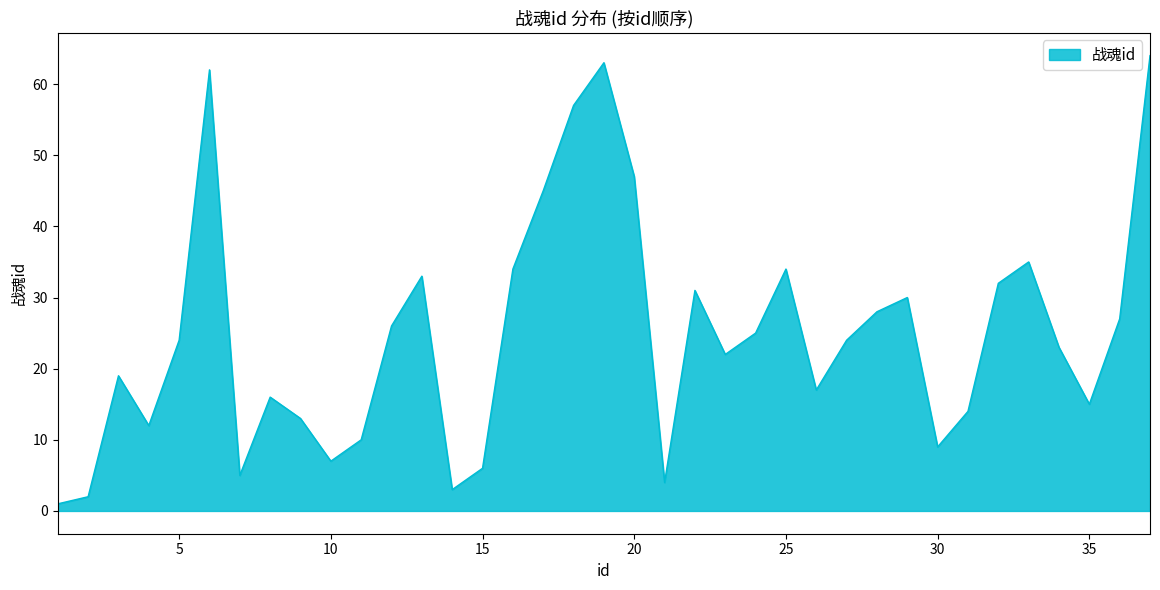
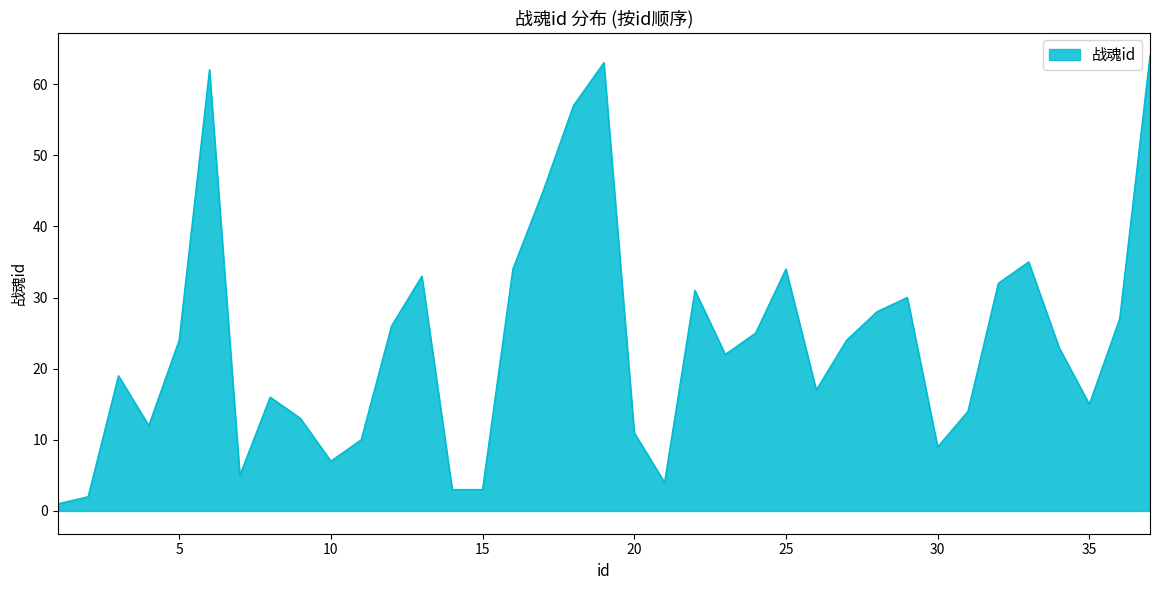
  {
    "5": 24,
    "10": 7,
-   "15": 6,
-   "20": 47,
+   "15": 3,
+   "20": 11,
    "25": 34,
    "30": 9,
    "35": 15
  }
